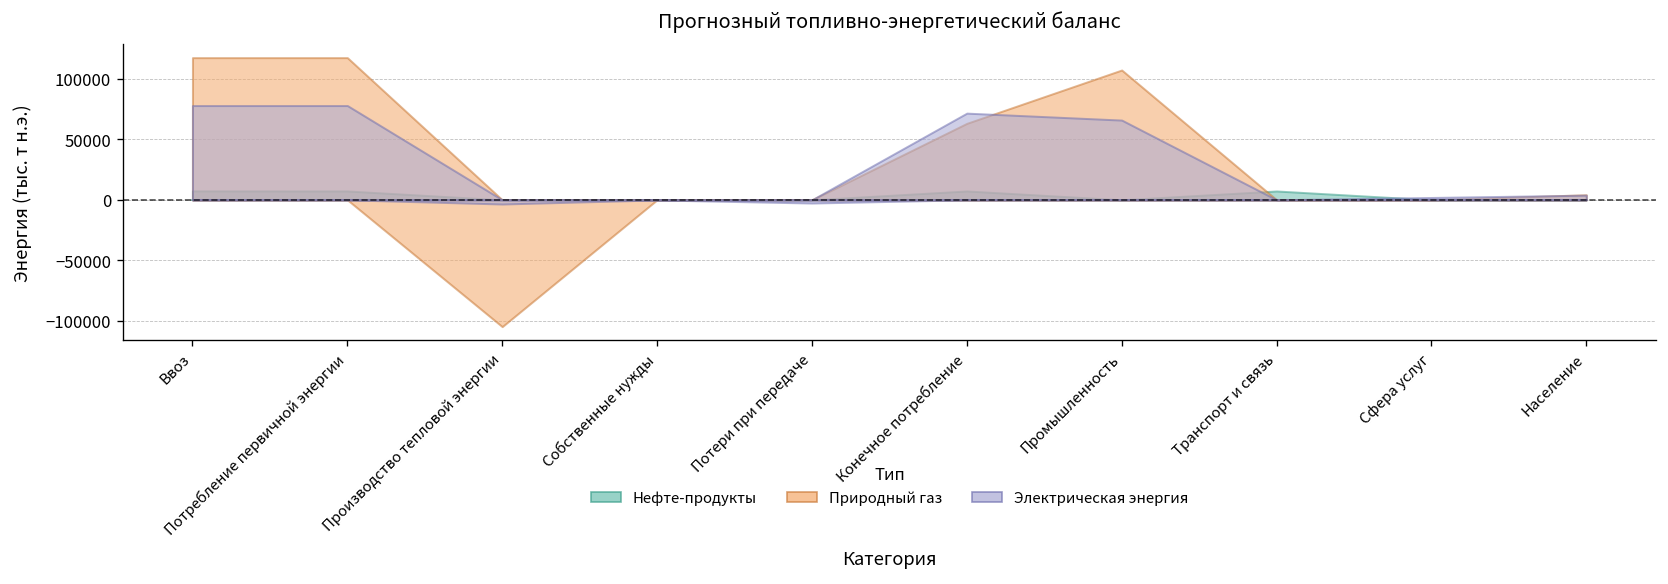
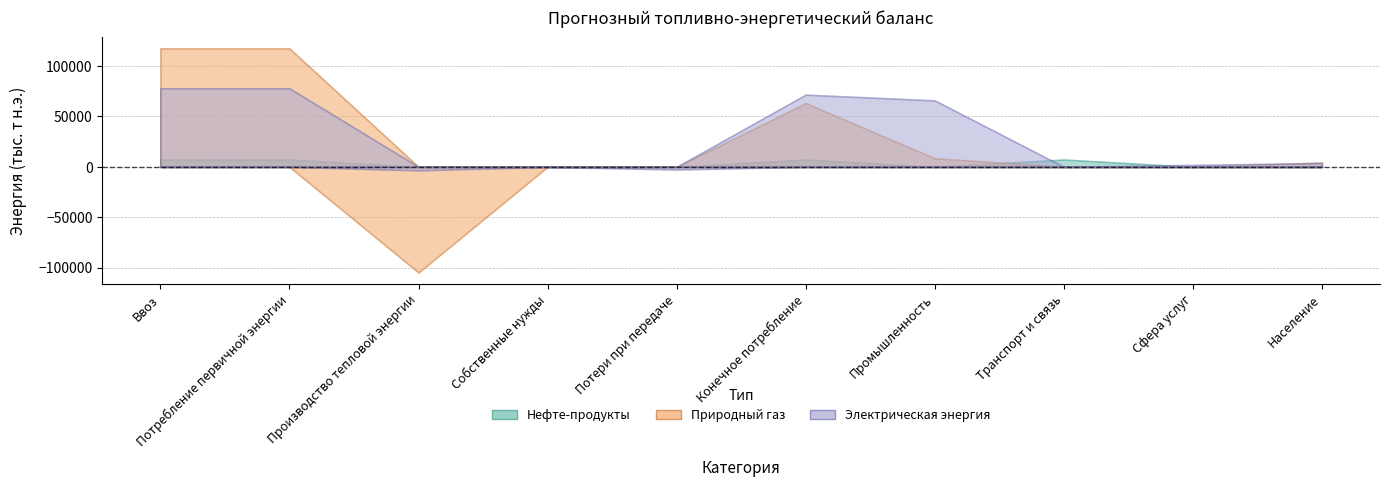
  {
    "Природный газ": {
      "Ввоз": 118000,
      "Потребление первичной энергии": 118000,
      "Конечное потребление": 63000,
-     "Промышленность": 107000
+     "Промышленность": 9000
    }
  }
